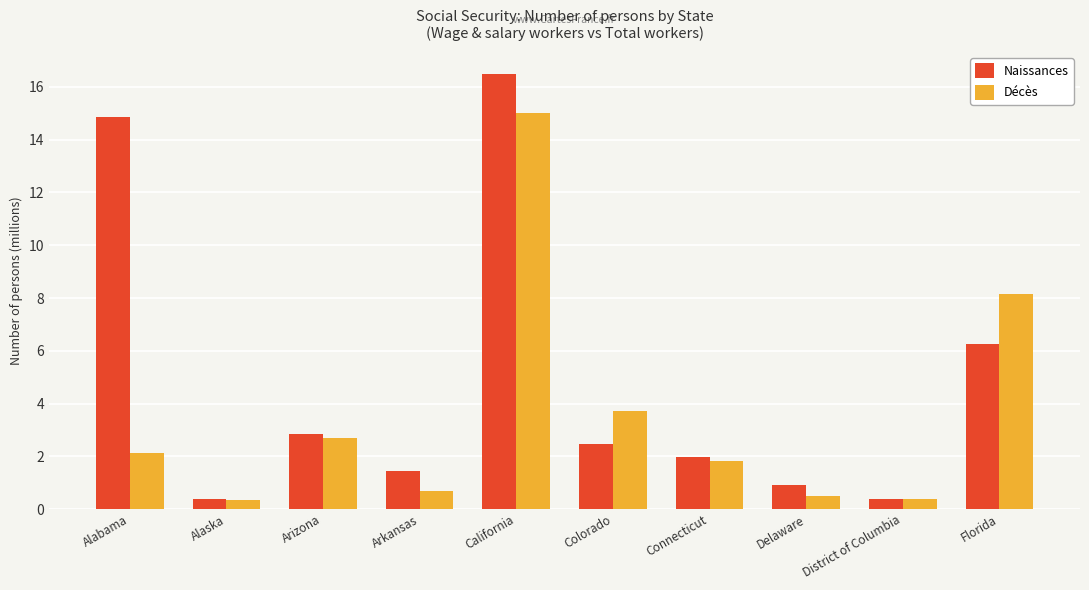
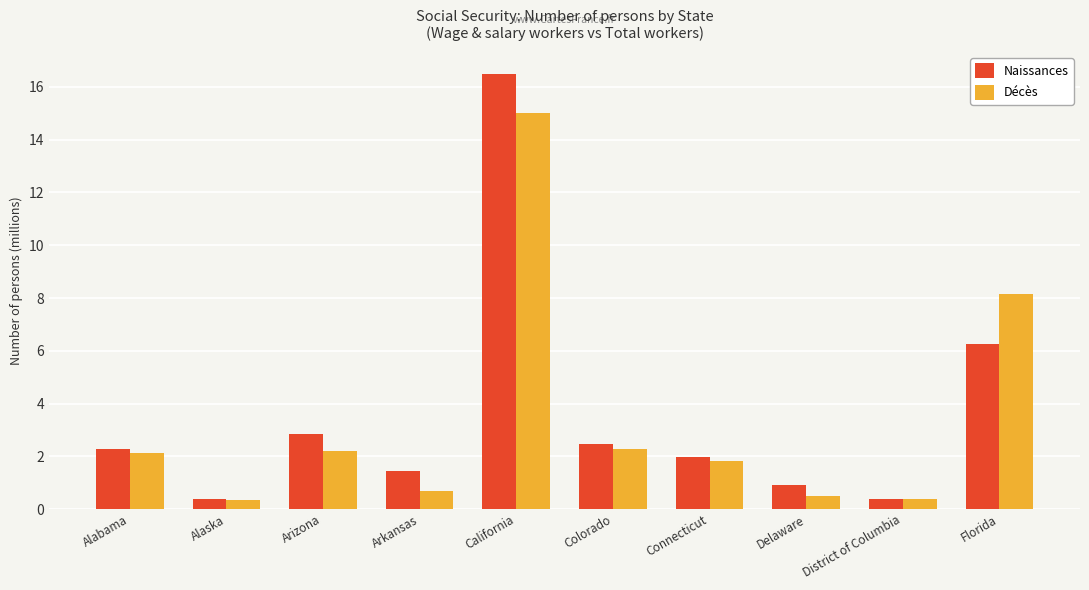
  {
    "Naissances": {
-     "Alabama": 14.9,
+     "Alabama": 2.3,
      "Alaska": 0.4,
      "Arizona": 2.9,
      "Arkansas": 1.4,
      "California": 16.5,
      "Colorado": 2.5,
      "Connecticut": 2.0,
      "Delaware": 0.9,
      "District of Columbia": 0.4,
      "Florida": 6.2
    },
    "Décès": {
      "Alabama": 2.1,
      "Alaska": 0.4,
-     "Arizona": 2.7,
+     "Arizona": 2.2,
      "Arkansas": 0.7,
      "California": 15.0,
-     "Colorado": 3.7,
+     "Colorado": 2.3,
      "Connecticut": 1.8,
      "Delaware": 0.5,
      "District of Columbia": 0.4,
      "Florida": 8.2
    }
  }
